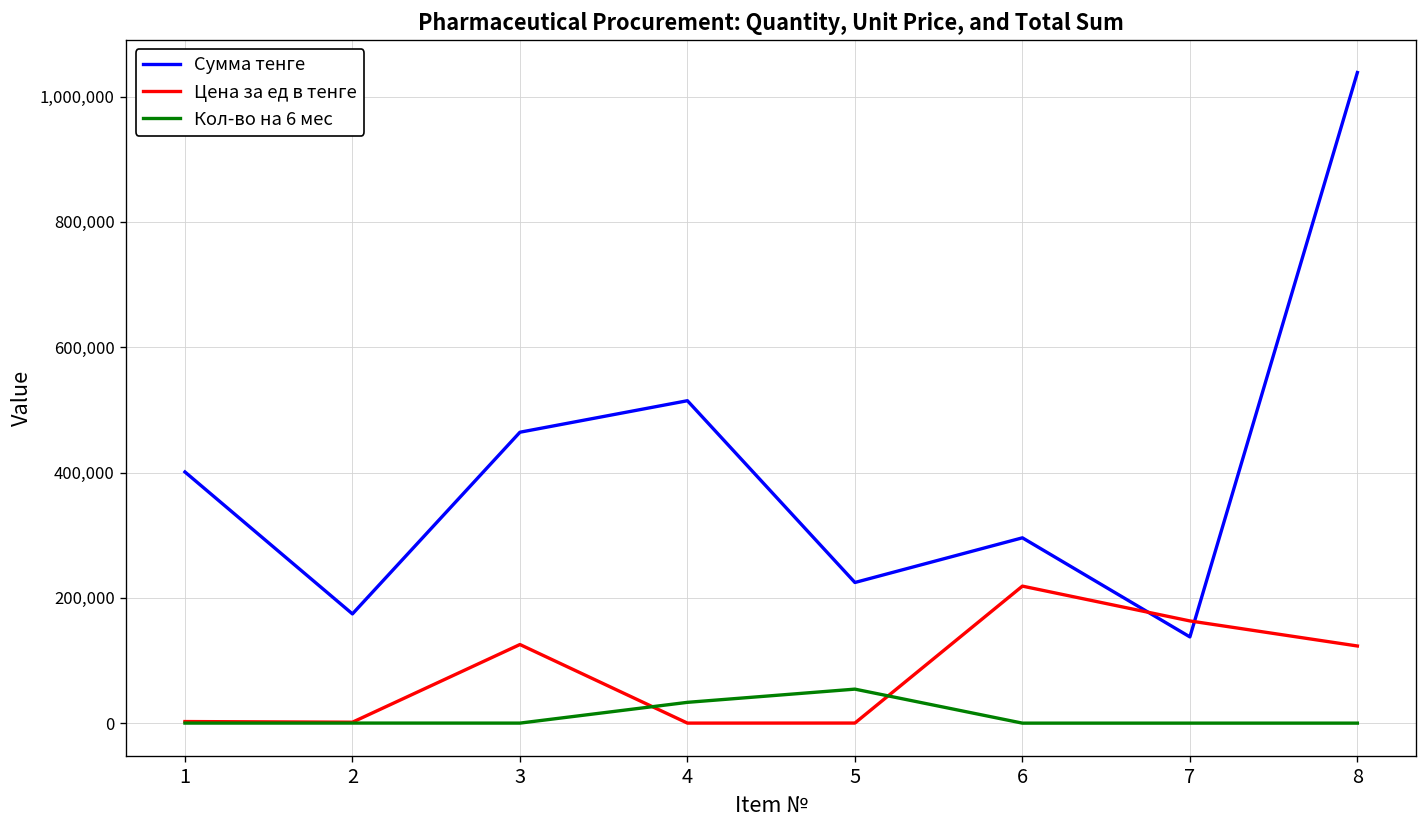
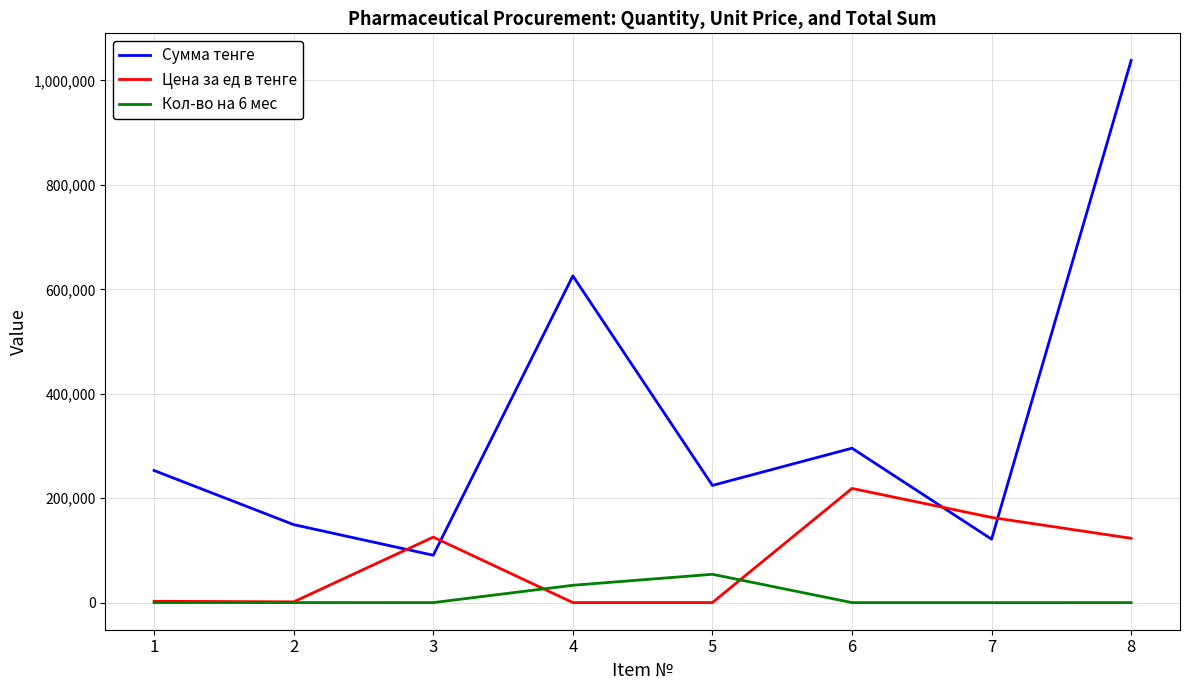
  {
    "Сумма тенге": {
-     "1": "400,000",
-     "2": "170,000",
-     "3": "460,000",
-     "4": "510,000",
+     "1": "250,000",
+     "2": "150,000",
+     "3": "90,000",
+     "4": "630,000",
      "5": "220,000",
      "6": "300,000",
-     "7": "140,000",
+     "7": "120,000",
      "8": "1,040,000"
    },
    "Цена за ед в тенге": {
      "3": "130,000",
      "4": "0",
      "5": "0",
      "6": "220,000",
      "7": "160,000",
      "8": "120,000"
    },
    "Кол-во на 6 мес": {
      "3": "0",
      "4": "30,000",
      "5": "50,000",
      "6": "0",
      "7": "0",
      "8": "0"
    }
  }
